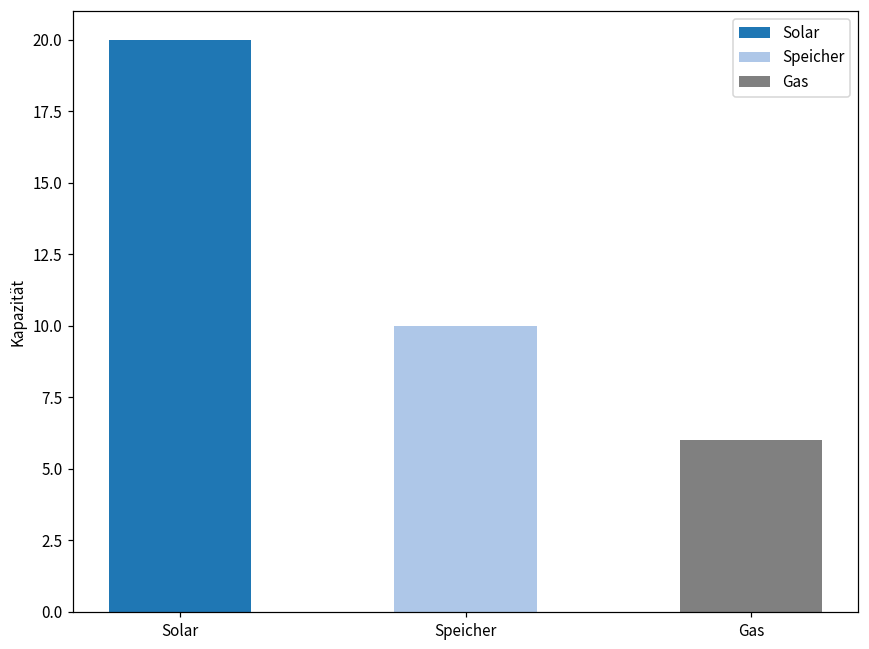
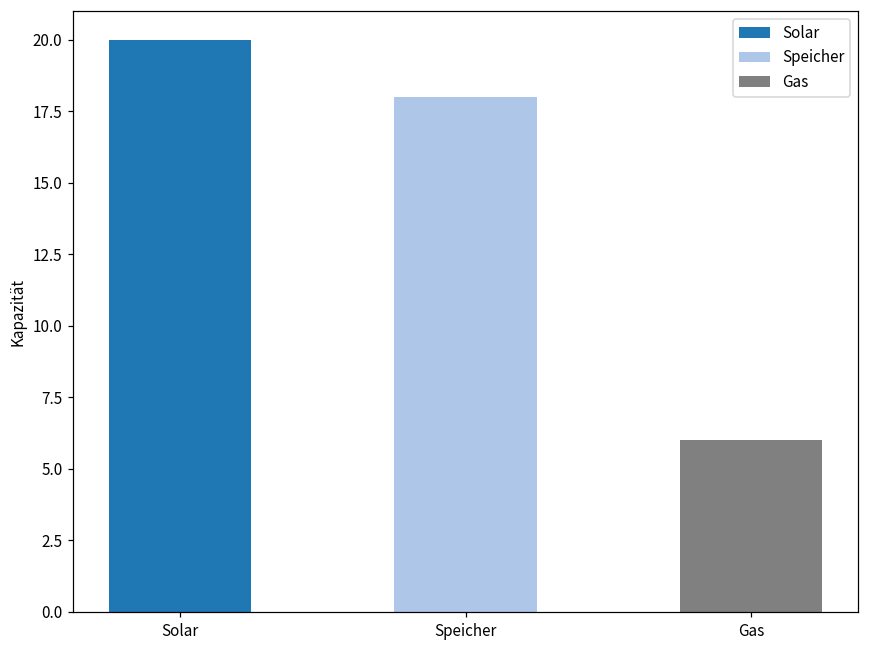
  {
    "Solar": 20,
-   "Speicher": 10,
+   "Speicher": 18,
    "Gas": 6
  }
